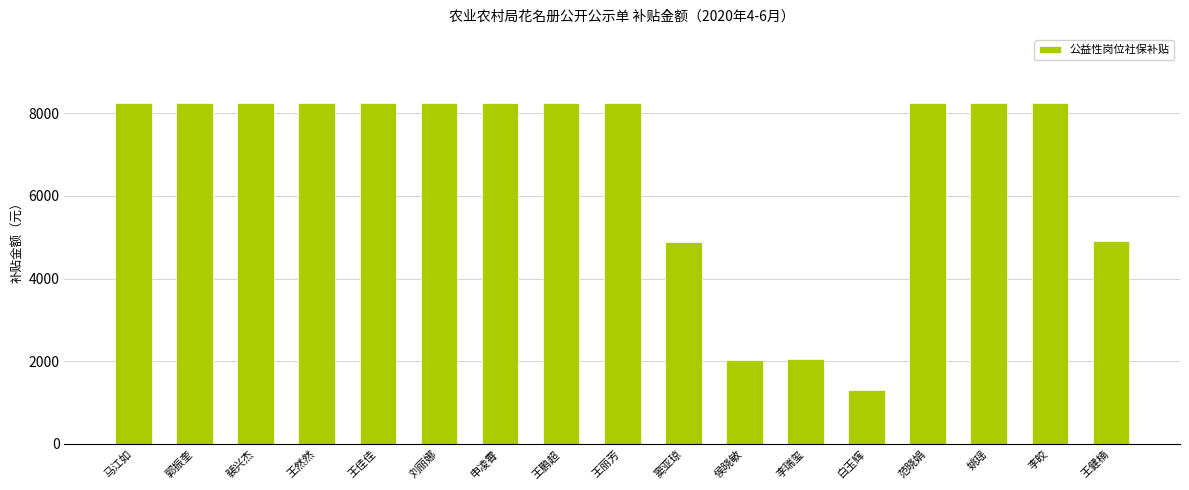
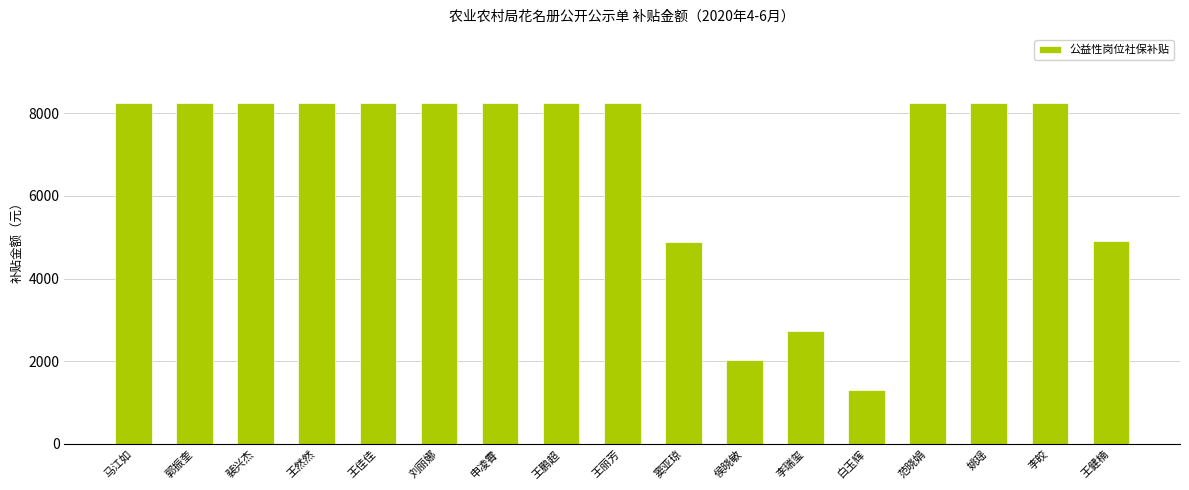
  {
    "马江如": 8200,
    "郭振奎": 8200,
    "裴兴杰": 8200,
    "王然然": 8200,
    "王佳佳": 8200,
    "刘丽娜": 8200,
    "申凌霄": 8200,
    "王鹏超": 8200,
    "王丽芳": 8200,
    "窦亚琼": 4900,
    "侯晓敏": 2000,
-   "李瑞玺": 2100,
+   "李瑞玺": 2700,
    "白玉辉": 1300,
    "范晓娟": 8200,
    "姚瑶": 8200,
    "李皎": 8200,
    "王健楠": 4900
  }
